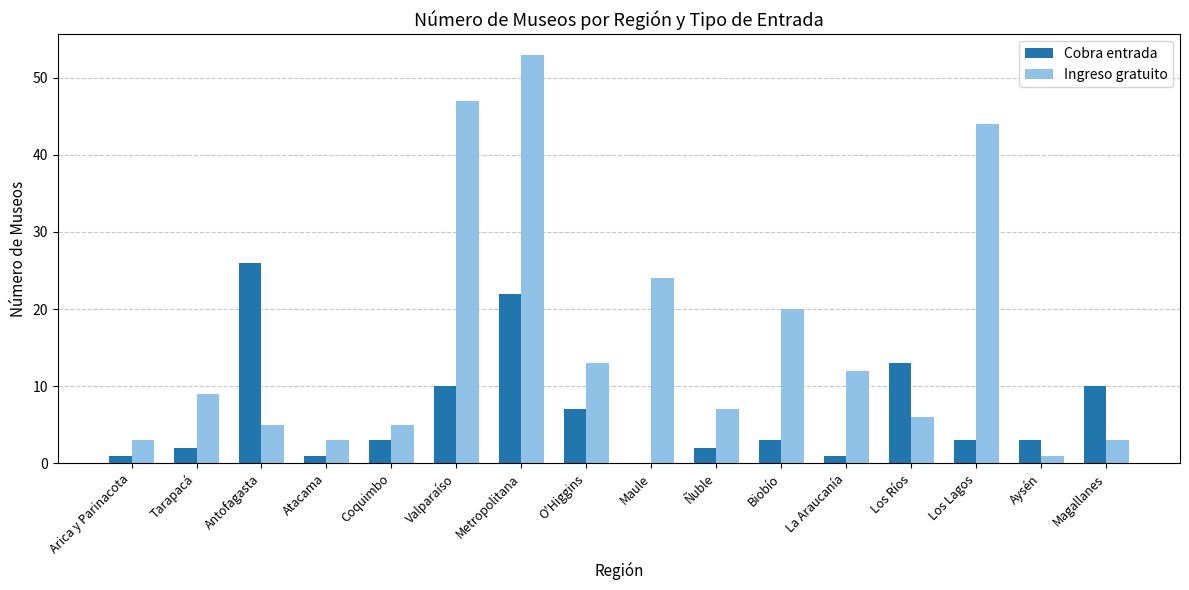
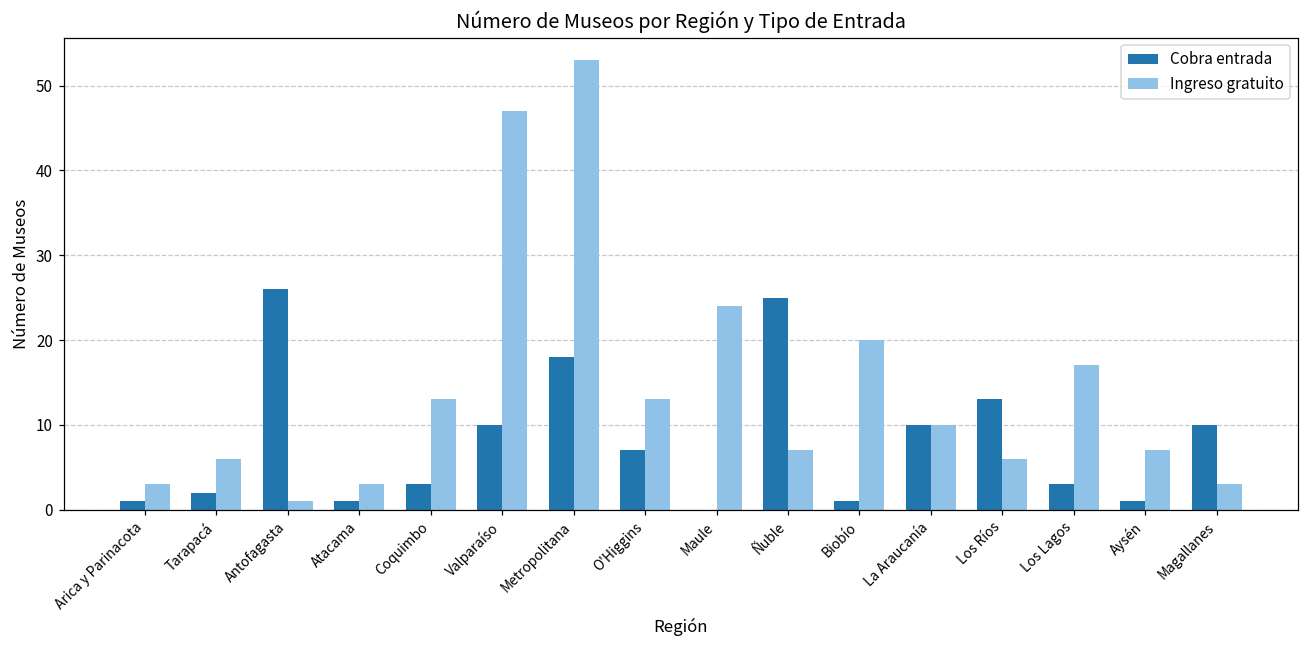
  {
    "Cobra entrada": {
      "Arica y Parinacota": 1,
      "Tarapacá": 2,
      "Antofagasta": 26,
      "Atacama": 1,
      "Coquimbo": 3,
      "Valparaíso": 10,
-     "Metropolitana": 22,
+     "Metropolitana": 18,
      "O'Higgins": 7,
      "Maule": 0,
-     "Ñuble": 2,
-     "Biobío": 3,
-     "La Araucanía": 1,
+     "Ñuble": 25,
+     "Biobío": 1,
+     "La Araucanía": 10,
      "Los Ríos": 13,
      "Los Lagos": 3,
-     "Aysén": 3,
+     "Aysén": 1,
      "Magallanes": 10
    },
    "Ingreso gratuito": {
      "Arica y Parinacota": 3,
-     "Tarapacá": 9,
-     "Antofagasta": 5,
+     "Tarapacá": 6,
+     "Antofagasta": 1,
      "Atacama": 3,
-     "Coquimbo": 5,
+     "Coquimbo": 13,
      "Valparaíso": 47,
      "Metropolitana": 53,
      "O'Higgins": 13,
      "Maule": 24,
      "Ñuble": 7,
      "Biobío": 20,
-     "La Araucanía": 12,
+     "La Araucanía": 10,
      "Los Ríos": 6,
-     "Los Lagos": 44,
-     "Aysén": 1,
+     "Los Lagos": 17,
+     "Aysén": 7,
      "Magallanes": 3
    }
  }
